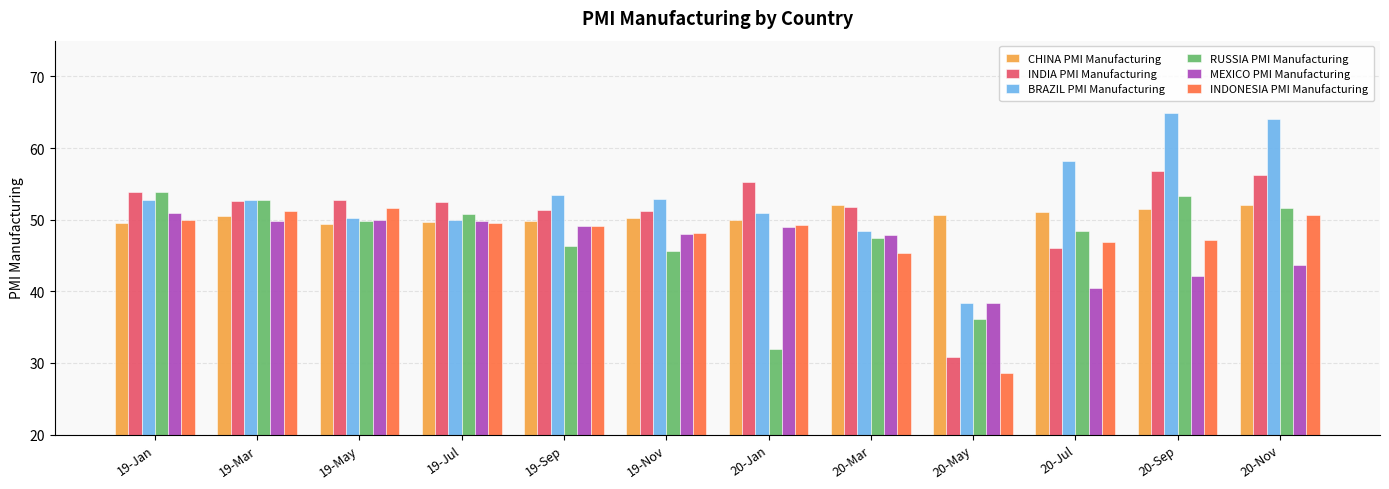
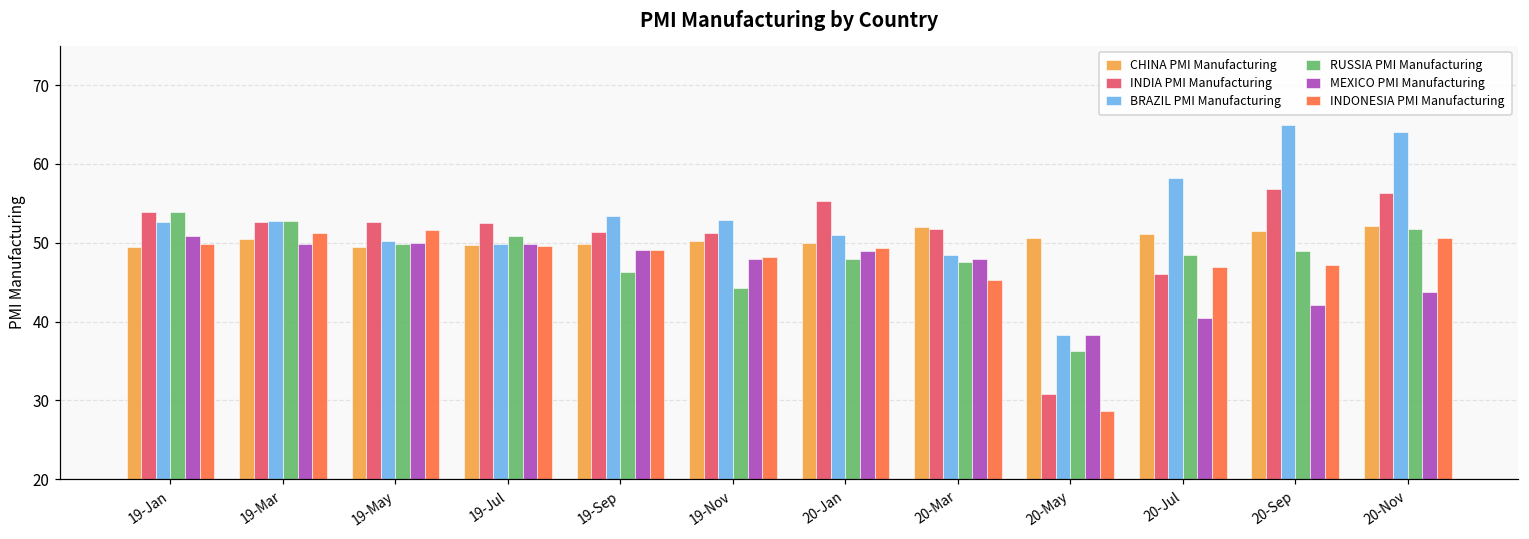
  {
    "BRAZIL PMI Manufacturing": {
      "19-Jan": 53,
      "19-Mar": 53,
      "19-May": 50,
      "19-Jul": 50,
      "19-Sep": 53,
      "19-Nov": 53,
      "20-Jan": 51,
      "20-Mar": 48,
      "20-May": 38,
      "20-Jul": 58,
      "20-Sep": 65,
      "20-Nov": 64
    },
    "RUSSIA PMI Manufacturing": {
      "19-Jan": 54,
      "19-Mar": 53,
      "19-May": 50,
      "19-Jul": 51,
      "19-Sep": 46,
-     "19-Nov": 46,
-     "20-Jan": 32,
+     "19-Nov": 44,
+     "20-Jan": 48,
      "20-Mar": 48,
      "20-May": 36,
      "20-Jul": 48,
-     "20-Sep": 53,
+     "20-Sep": 49,
      "20-Nov": 52
    },
    "MEXICO PMI Manufacturing": {
      "19-Jan": 51,
      "19-Mar": 50,
      "19-May": 50,
      "19-Jul": 50,
      "19-Sep": 49,
      "19-Nov": 48,
      "20-Jan": 49,
      "20-Mar": 48,
      "20-May": 38,
      "20-Jul": 40,
      "20-Sep": 42,
      "20-Nov": 44
    }
  }
